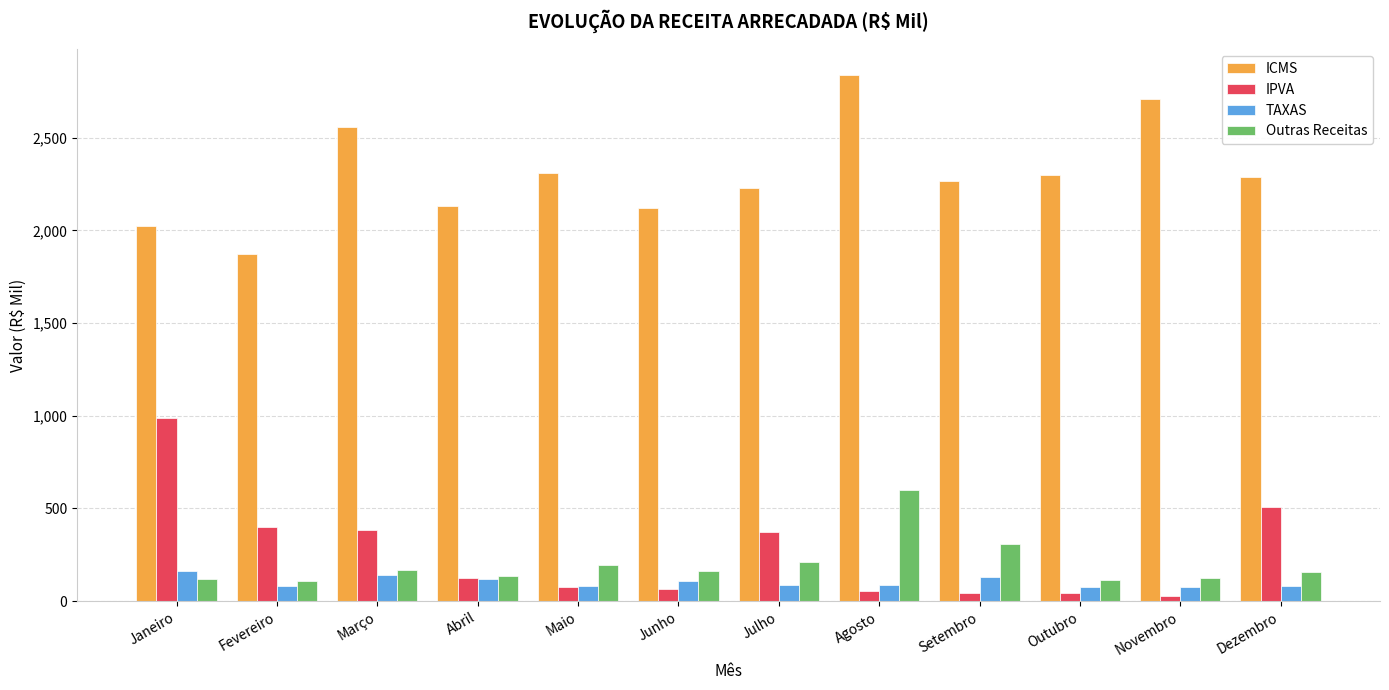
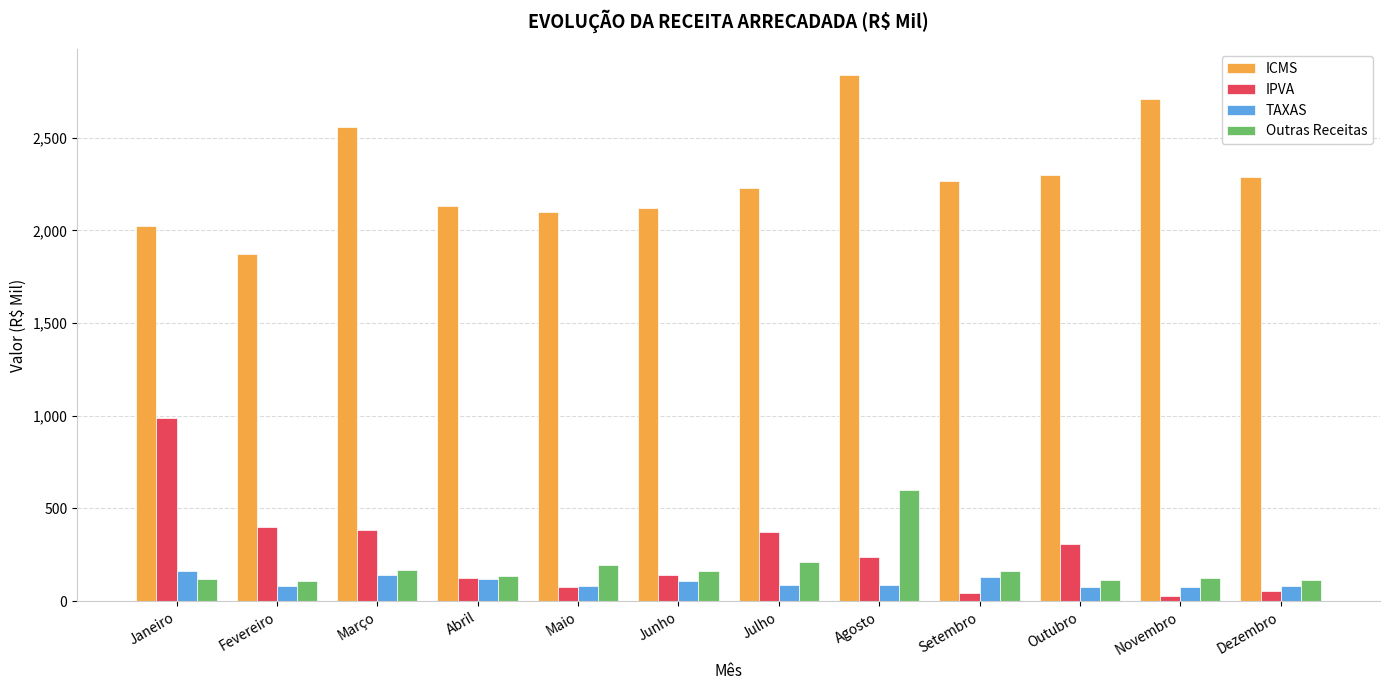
  {
    "ICMS": {
      "Janeiro": "2,020",
      "Fevereiro": "1,870",
      "Março": "2,560",
      "Abril": "2,130",
-     "Maio": "2,310",
+     "Maio": "2,100",
      "Junho": "2,120",
      "Julho": "2,230",
      "Agosto": "2,840",
      "Setembro": "2,260",
      "Outubro": "2,300",
      "Novembro": "2,710",
      "Dezembro": "2,290"
    },
    "IPVA": {
      "Janeiro": "990",
      "Fevereiro": "400",
      "Março": "380",
      "Abril": "130",
      "Maio": "80",
-     "Junho": "60",
+     "Junho": "140",
      "Julho": "370",
-     "Agosto": "50",
+     "Agosto": "240",
      "Setembro": "40",
-     "Outubro": "40",
+     "Outubro": "310",
      "Novembro": "30",
-     "Dezembro": "510"
+     "Dezembro": "50"
    },
    "TAXAS": {
      "Janeiro": "160",
      "Fevereiro": "80",
      "Março": "140",
      "Abril": "120",
      "Maio": "80",
      "Junho": "110",
      "Julho": "90",
      "Agosto": "90",
      "Setembro": "130",
      "Outubro": "80",
      "Novembro": "70",
      "Dezembro": "80"
    },
    "Outras Receitas": {
      "Janeiro": "120",
      "Fevereiro": "110",
      "Março": "170",
      "Abril": "140",
      "Maio": "190",
      "Junho": "160",
      "Julho": "210",
      "Agosto": "600",
-     "Setembro": "310",
+     "Setembro": "160",
      "Outubro": "110",
      "Novembro": "130",
-     "Dezembro": "160"
+     "Dezembro": "110"
    }
  }
